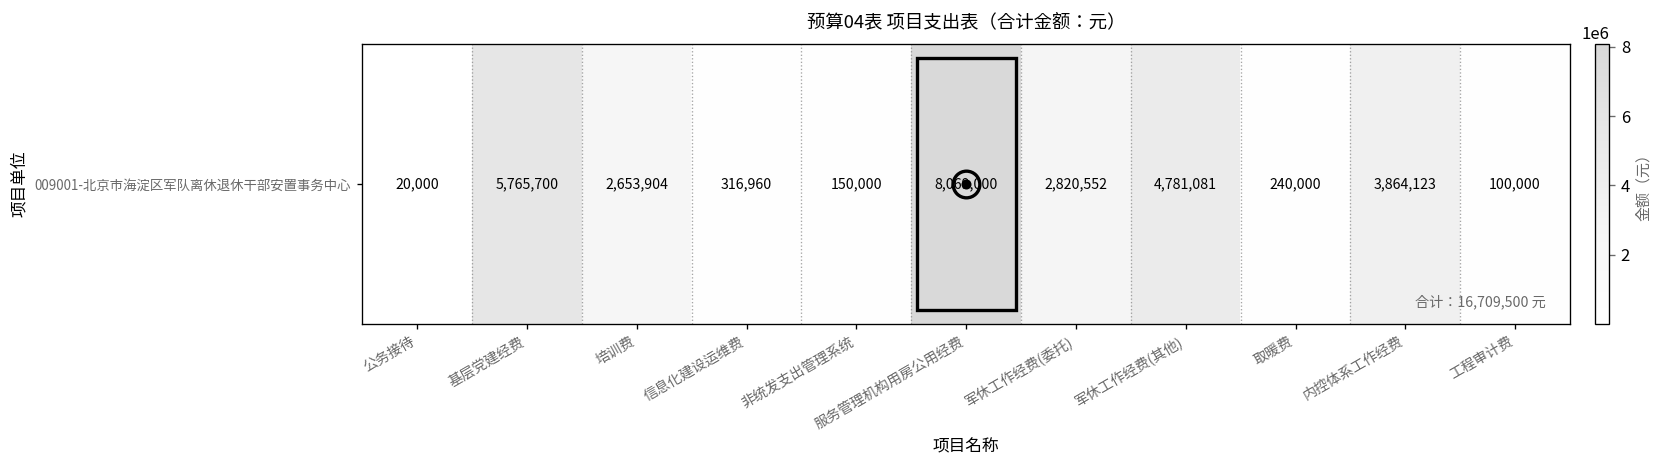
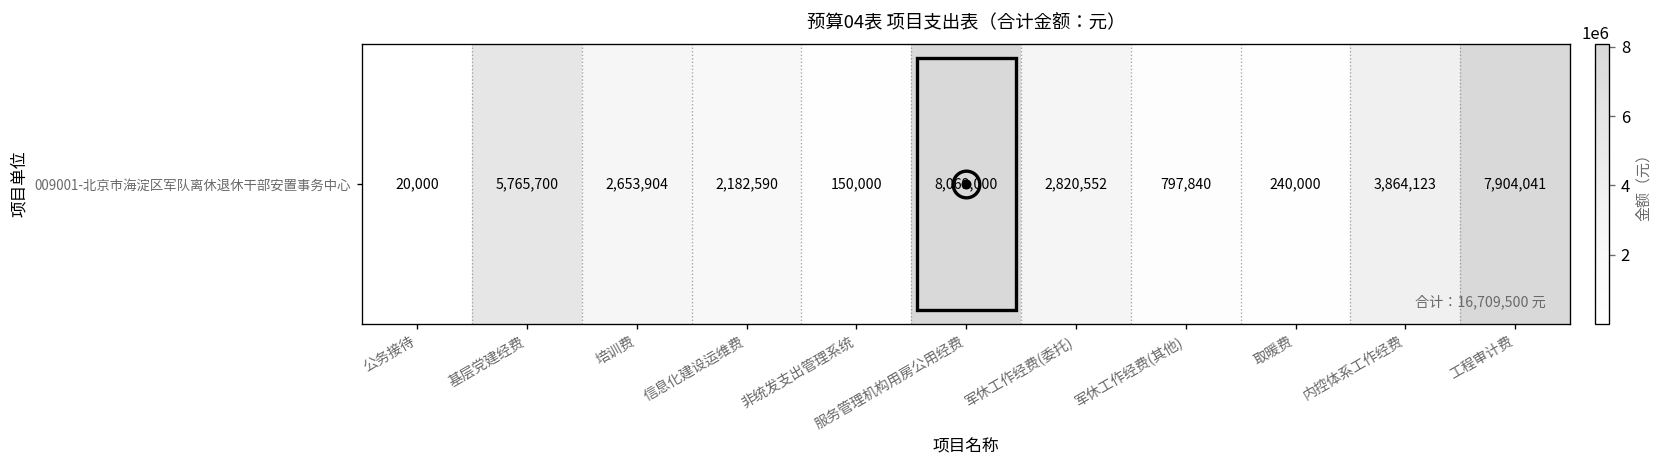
  {
    "009001-北京市海淀区军队离休退休干部安置事务中心": {
      "公务接待": "20,000",
      "基层党建经费": "5,765,700",
      "培训费": "2,653,904",
-     "信息化建设运维费": "316,960",
+     "信息化建设运维费": "2,182,590",
      "非统发支出管理系统": "150,000",
      "军休工作经费(委托)": "2,820,552",
-     "军休工作经费(其他)": "4,781,081",
+     "军休工作经费(其他)": "797,840",
      "取暖费": "240,000",
      "内控体系工作经费": "3,864,123",
-     "工程审计费": "100,000"
+     "工程审计费": "7,904,041"
    }
  }
